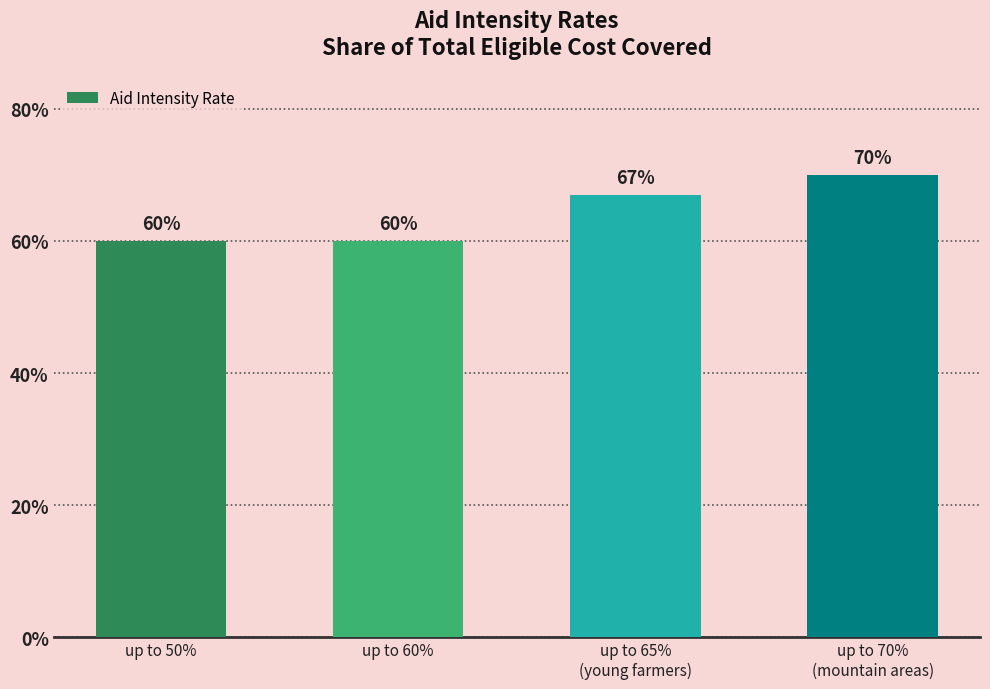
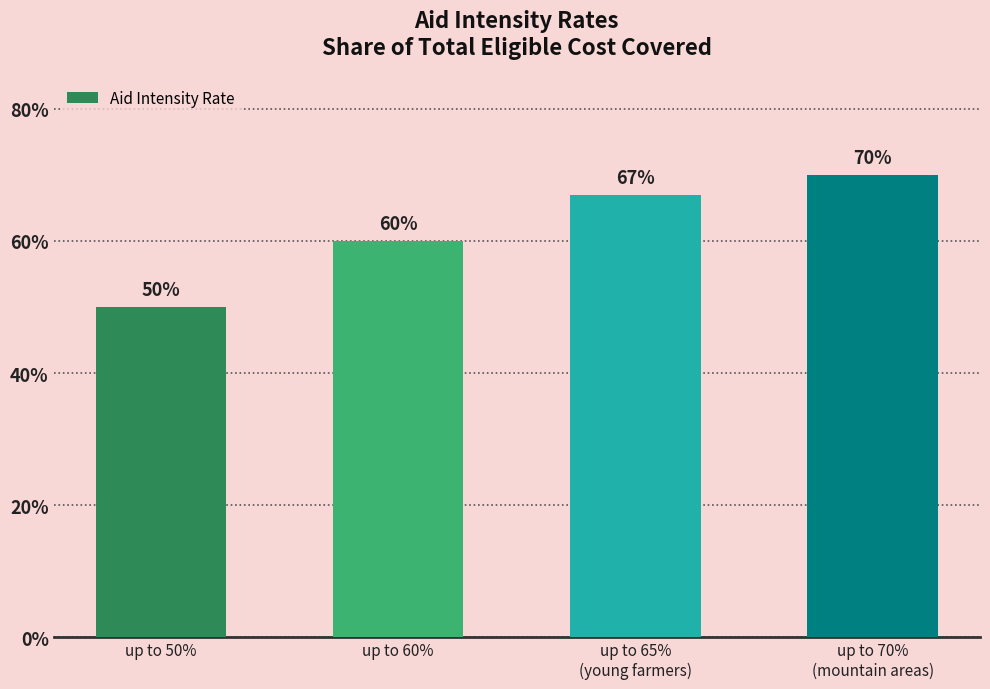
  {
-   "up to 50%": "60%",
+   "up to 50%": "50%",
    "up to 60%": "60%",
    "up to 65% (young farmers)": "67%",
    "up to 70% (mountain areas)": "70%"
  }
